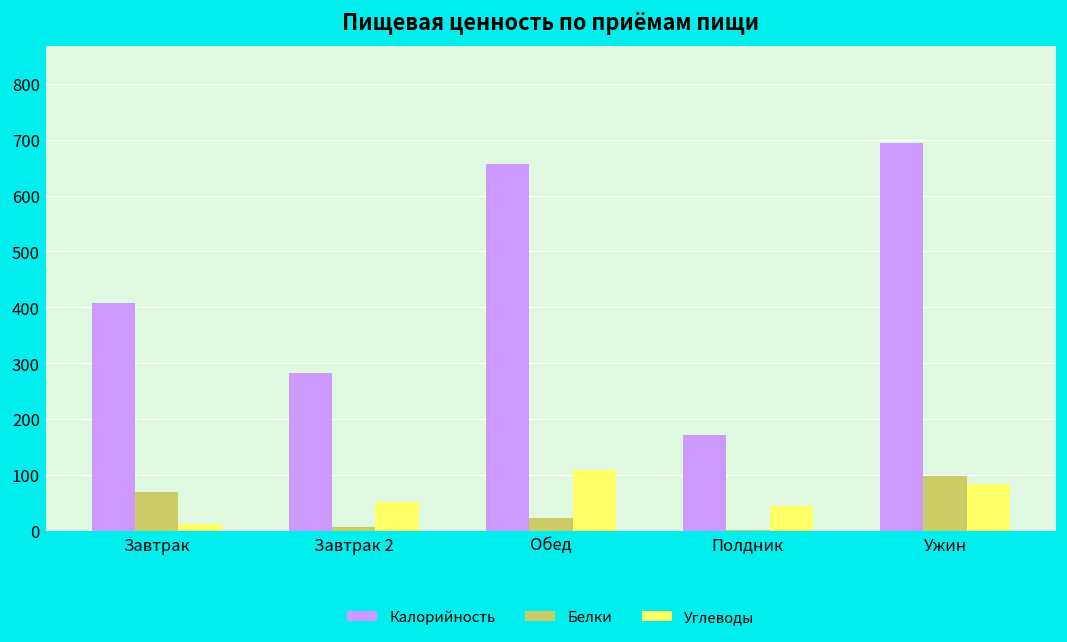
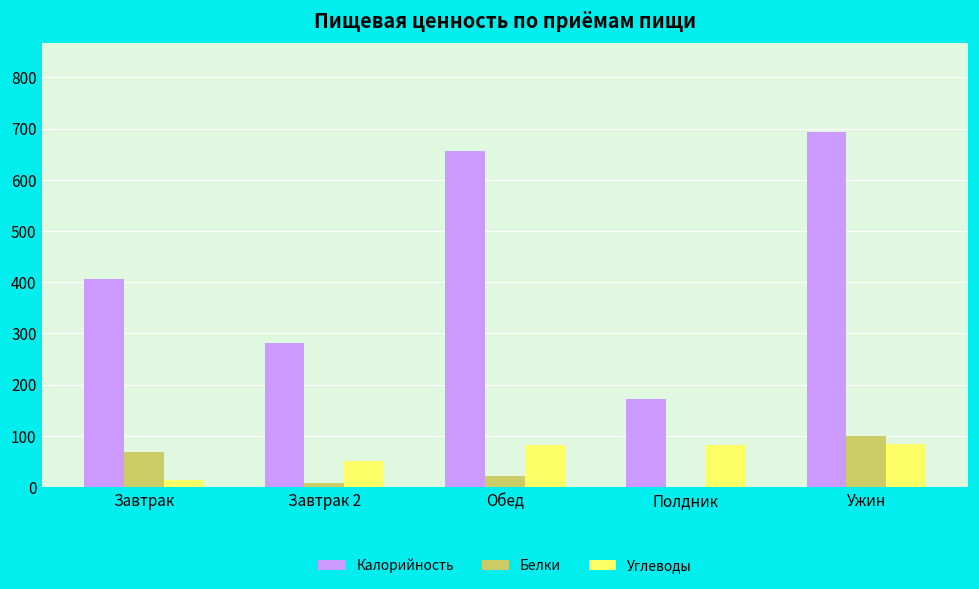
  {
    "Калорийность": {
      "Завтрак": 410,
      "Завтрак 2": 280,
      "Обед": 660,
      "Полдник": 170,
      "Ужин": 690
    },
    "Белки": {
      "Завтрак": 70,
      "Завтрак 2": 10,
      "Обед": 20,
      "Ужин": 100
    },
    "Углеводы": {
      "Завтрак": 10,
      "Завтрак 2": 50,
-     "Обед": 110,
-     "Полдник": 50,
+     "Обед": 80,
+     "Полдник": 80,
      "Ужин": 80
    }
  }
